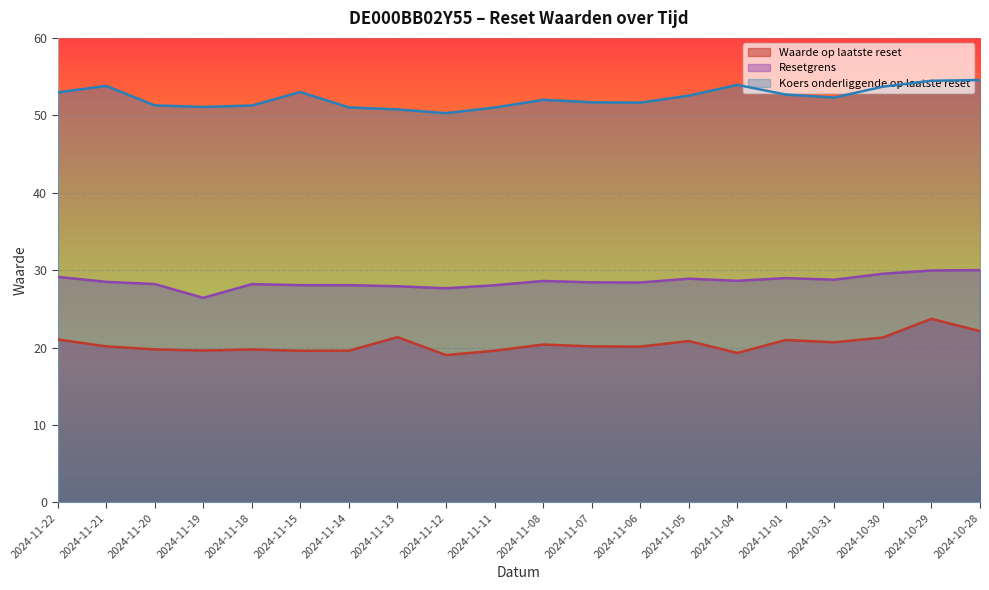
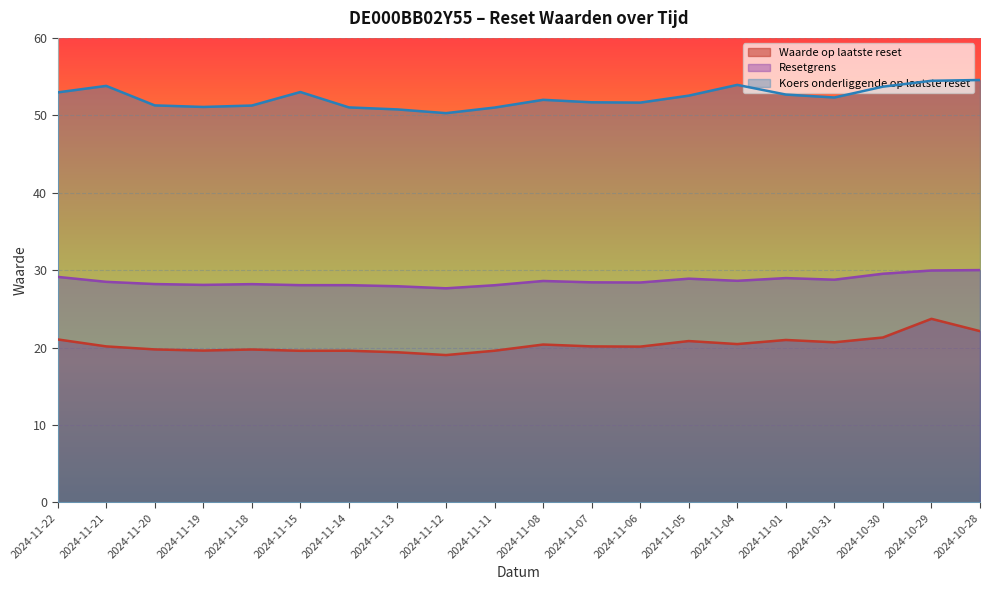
  {
    "Waarde op laatste reset": {
      "2024-11-22": 21,
      "2024-11-21": 20,
      "2024-11-20": 20,
      "2024-11-19": 20,
      "2024-11-18": 20,
      "2024-11-15": 20,
      "2024-11-14": 20,
-     "2024-11-13": 21,
+     "2024-11-13": 19,
      "2024-11-12": 19,
      "2024-11-11": 20,
      "2024-11-08": 20,
      "2024-11-07": 20,
      "2024-11-06": 20,
      "2024-11-05": 21,
-     "2024-11-04": 19,
+     "2024-11-04": 20,
      "2024-11-01": 21,
      "2024-10-31": 21,
      "2024-10-30": 21,
      "2024-10-29": 24,
      "2024-10-28": 22
    },
    "Resetgrens": {
      "2024-11-22": 29,
      "2024-11-21": 28,
      "2024-11-20": 28,
-     "2024-11-19": 26,
+     "2024-11-19": 28,
      "2024-11-18": 28,
      "2024-11-15": 28,
      "2024-11-14": 28,
      "2024-11-13": 28,
      "2024-11-12": 28,
      "2024-11-11": 28,
      "2024-11-08": 29,
      "2024-11-07": 28,
      "2024-11-06": 28,
      "2024-11-05": 29,
      "2024-11-04": 29,
      "2024-11-01": 29,
      "2024-10-31": 29,
      "2024-10-30": 30,
      "2024-10-29": 30,
      "2024-10-28": 30
    },
    "Koers onderliggende op laatste reset": {
      "2024-11-22": 53,
      "2024-11-21": 54,
      "2024-11-20": 51,
      "2024-11-19": 51,
      "2024-11-18": 51,
      "2024-11-15": 53,
      "2024-11-14": 51,
      "2024-11-13": 51,
      "2024-11-12": 50,
      "2024-11-11": 51,
      "2024-11-08": 52,
      "2024-11-07": 52,
      "2024-11-06": 52,
      "2024-11-05": 53,
      "2024-11-04": 54,
      "2024-11-01": 53,
      "2024-10-31": 52,
      "2024-10-28": 55
    }
  }
